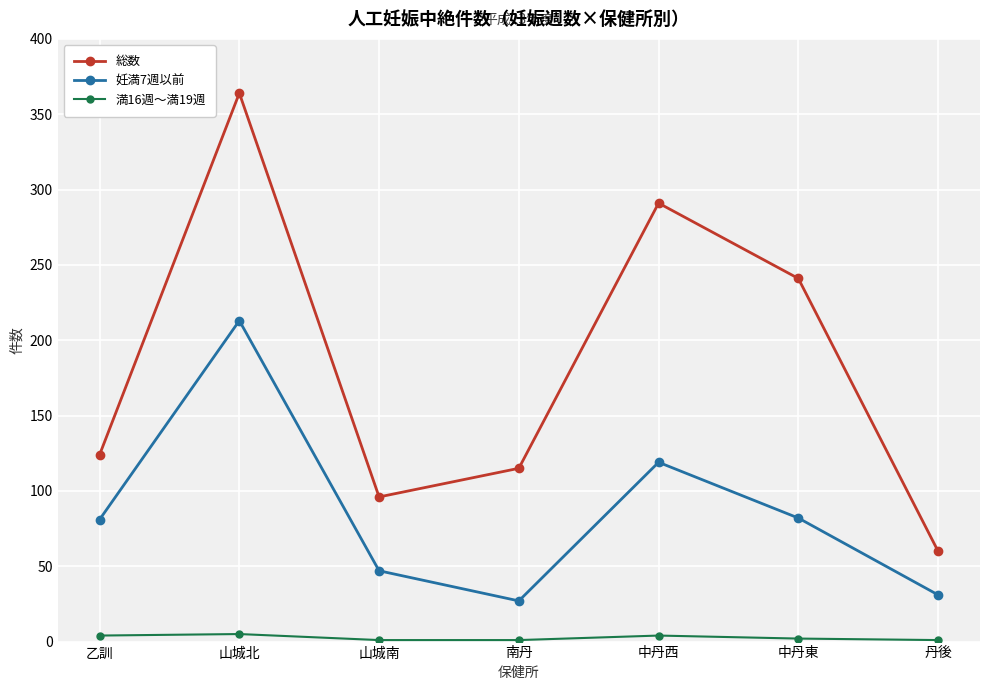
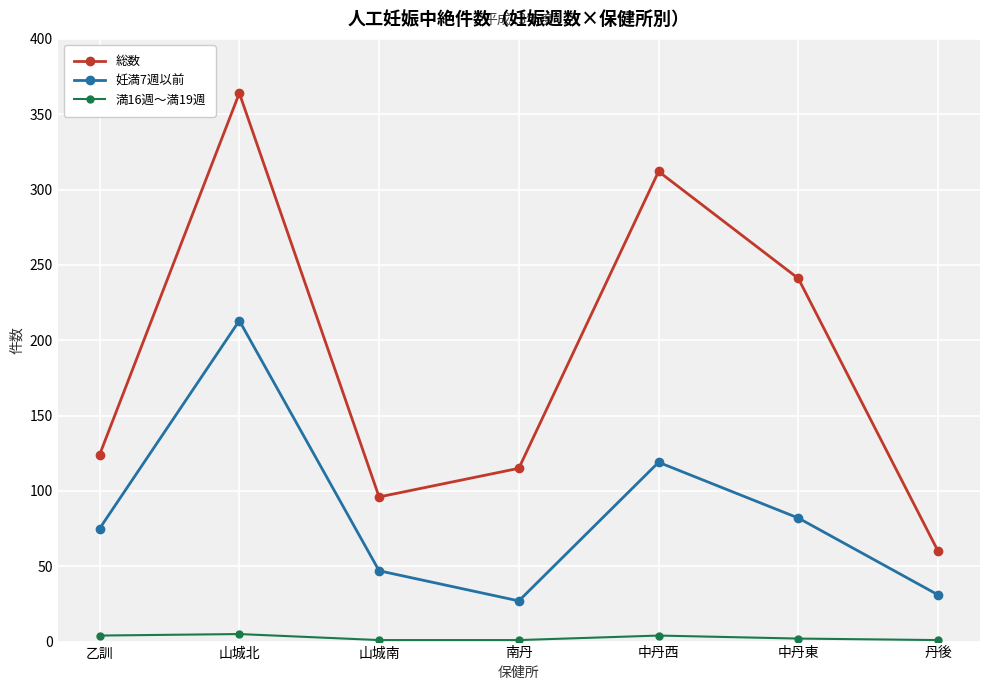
  {
    "総数": {
      "乙訓": 124,
      "山城北": 364,
      "山城南": 96,
      "南丹": 115,
-     "中丹西": 291,
+     "中丹西": 312,
      "中丹東": 241,
      "丹後": 60
    },
    "妊満7週以前": {
-     "乙訓": 81,
+     "乙訓": 75,
      "山城北": 213,
      "山城南": 47,
      "南丹": 27,
      "中丹西": 119,
      "中丹東": 82,
      "丹後": 31
    },
    "満16週～満19週": {
      "乙訓": 4,
      "山城北": 5,
      "山城南": 1,
      "南丹": 1,
      "中丹西": 4,
      "中丹東": 2,
      "丹後": 1
    }
  }
